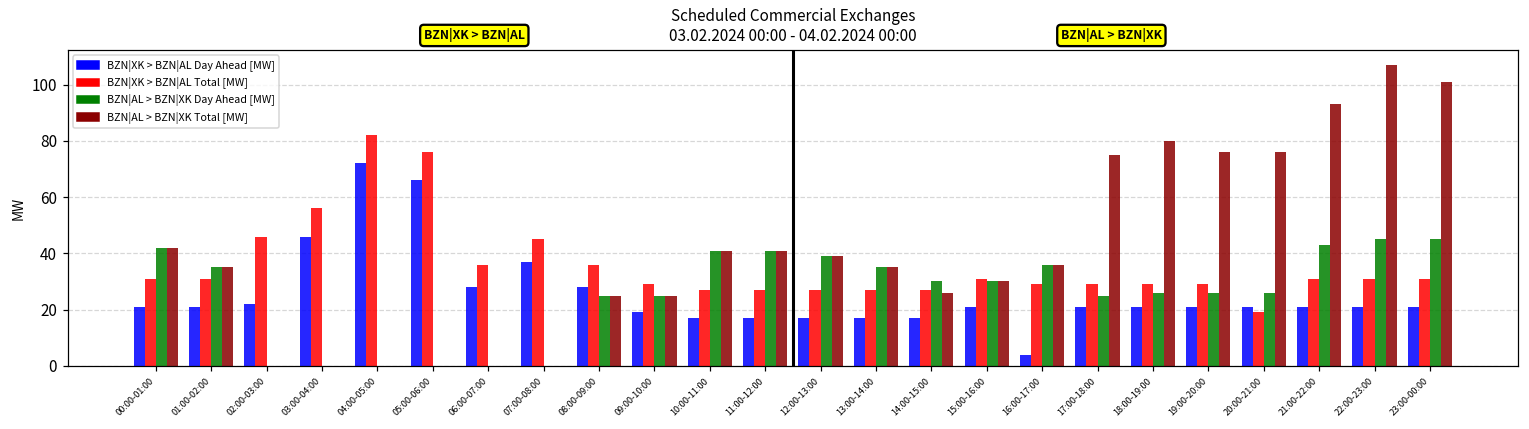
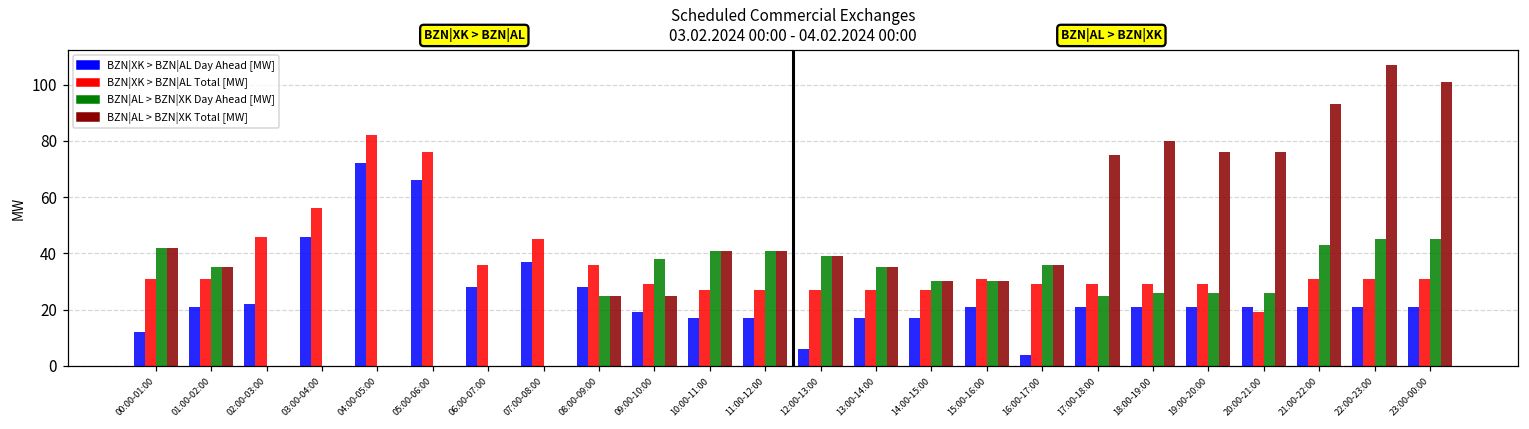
  {
    "BZN|XK > BZN|AL Day Ahead [MW]": {
-     "00:00-01:00": 21,
+     "00:00-01:00": 12,
      "01:00-02:00": 21,
      "02:00-03:00": 22,
      "03:00-04:00": 46,
      "04:00-05:00": 72,
      "05:00-06:00": 66,
      "06:00-07:00": 28,
      "07:00-08:00": 37,
      "08:00-09:00": 28,
      "09:00-10:00": 19,
      "10:00-11:00": 17,
      "11:00-12:00": 17,
-     "12:00-13:00": 17,
+     "12:00-13:00": 6,
      "13:00-14:00": 17,
      "14:00-15:00": 17,
      "15:00-16:00": 21,
      "16:00-17:00": 4,
      "17:00-18:00": 21,
      "18:00-19:00": 21,
      "19:00-20:00": 21,
      "20:00-21:00": 21,
      "21:00-22:00": 21,
      "22:00-23:00": 21,
      "23:00-00:00": 21
    },
    "BZN|XK > BZN|AL Total [MW]": {
      "00:00-01:00": 31,
      "01:00-02:00": 31,
      "02:00-03:00": 46,
      "03:00-04:00": 56,
      "04:00-05:00": 82,
      "05:00-06:00": 76,
      "06:00-07:00": 36,
      "07:00-08:00": 45,
      "08:00-09:00": 36,
      "09:00-10:00": 29,
      "10:00-11:00": 27,
      "11:00-12:00": 27,
      "12:00-13:00": 27,
      "13:00-14:00": 27,
      "14:00-15:00": 27,
      "15:00-16:00": 31,
      "16:00-17:00": 29,
      "17:00-18:00": 29,
      "18:00-19:00": 29,
      "19:00-20:00": 29,
      "20:00-21:00": 19,
      "21:00-22:00": 31,
      "22:00-23:00": 31,
      "23:00-00:00": 31
    },
    "BZN|AL > BZN|XK Day Ahead [MW]": {
      "00:00-01:00": 42,
      "01:00-02:00": 35,
      "02:00-03:00": 0,
      "03:00-04:00": 0,
      "04:00-05:00": 0,
      "05:00-06:00": 0,
      "06:00-07:00": 0,
      "07:00-08:00": 0,
      "08:00-09:00": 25,
-     "09:00-10:00": 25,
+     "09:00-10:00": 38,
      "10:00-11:00": 41,
      "11:00-12:00": 41,
      "12:00-13:00": 39,
      "13:00-14:00": 35,
      "14:00-15:00": 30,
      "15:00-16:00": 30,
      "16:00-17:00": 36,
      "17:00-18:00": 25,
      "18:00-19:00": 26,
      "19:00-20:00": 26,
      "20:00-21:00": 26,
      "21:00-22:00": 43,
      "22:00-23:00": 45,
      "23:00-00:00": 45
    },
    "BZN|AL > BZN|XK Total [MW]": {
      "00:00-01:00": 42,
      "01:00-02:00": 35,
      "02:00-03:00": 0,
      "03:00-04:00": 0,
      "04:00-05:00": 0,
      "05:00-06:00": 0,
      "06:00-07:00": 0,
      "07:00-08:00": 0,
      "08:00-09:00": 25,
      "09:00-10:00": 25,
      "10:00-11:00": 41,
      "11:00-12:00": 41,
      "12:00-13:00": 39,
      "13:00-14:00": 35,
-     "14:00-15:00": 26,
+     "14:00-15:00": 30,
      "15:00-16:00": 30,
      "16:00-17:00": 36,
      "17:00-18:00": 75,
      "18:00-19:00": 80,
      "19:00-20:00": 76,
      "20:00-21:00": 76,
      "21:00-22:00": 93,
      "22:00-23:00": 107,
      "23:00-00:00": 101
    }
  }
